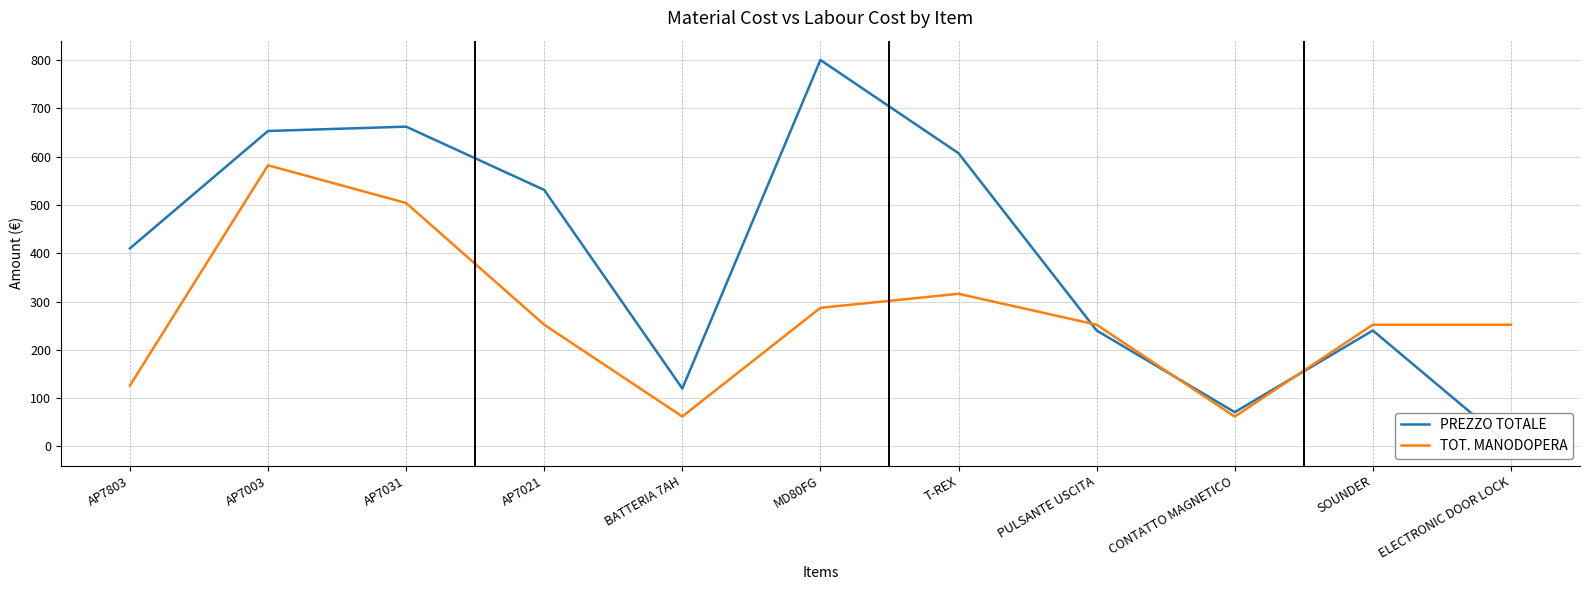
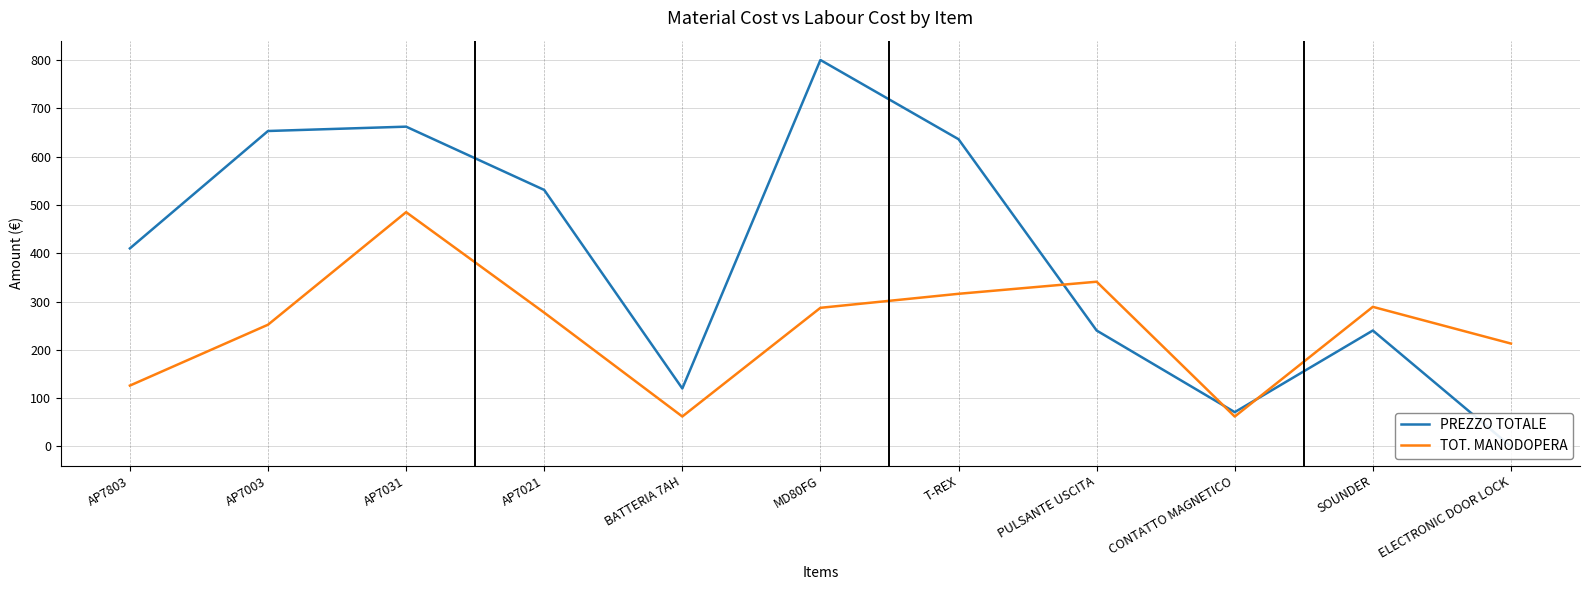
  {
    "PREZZO TOTALE": {
      "AP7803": 410,
      "AP7003": 650,
      "AP7031": 660,
      "AP7021": 530,
      "BATTERIA 7AH": 120,
      "MD80FG": 800,
-     "T-REX": 610,
+     "T-REX": 640,
      "PULSANTE USCITA": 240,
      "CONTATTO MAGNETICO": 70,
      "SOUNDER": 240
    },
    "TOT. MANODOPERA": {
      "AP7803": 130,
-     "AP7003": 580,
-     "AP7031": 500,
-     "AP7021": 250,
+     "AP7003": 250,
+     "AP7031": 490,
+     "AP7021": 280,
      "BATTERIA 7AH": 60,
      "MD80FG": 290,
      "T-REX": 320,
-     "PULSANTE USCITA": 250,
+     "PULSANTE USCITA": 340,
      "CONTATTO MAGNETICO": 60,
-     "SOUNDER": 250,
-     "ELECTRONIC DOOR LOCK": 250
+     "SOUNDER": 290,
+     "ELECTRONIC DOOR LOCK": 210
    }
  }
